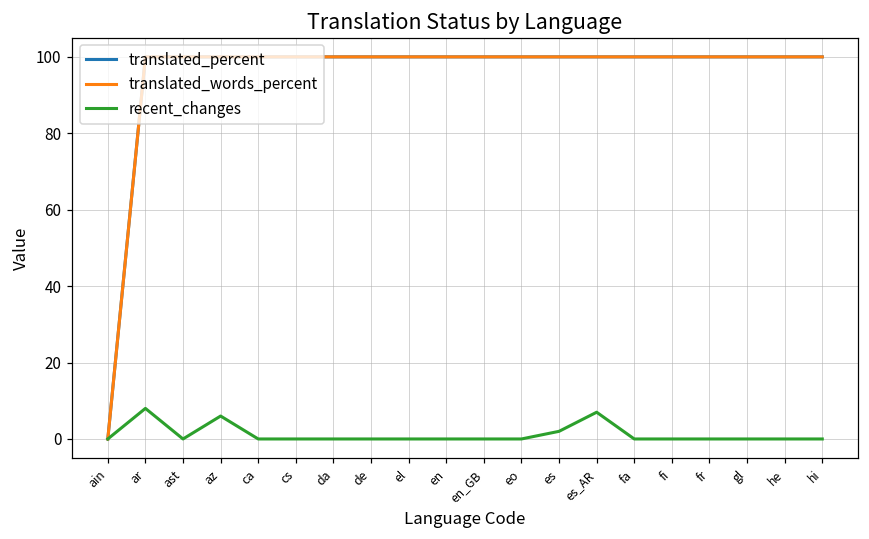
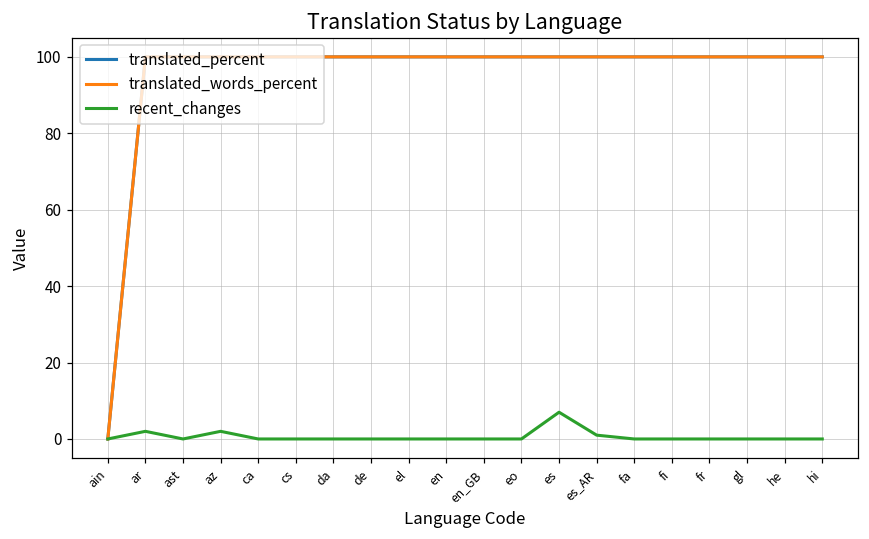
  {
    "translated_words_percent": {
      "da": 100,
      "de": 100,
      "el": 100,
      "en": 100,
      "en_GB": 100,
      "eo": 100,
      "es": 100,
      "es_AR": 100,
      "fa": 100,
      "fi": 100,
      "fr": 100,
      "gl": 100,
      "he": 100,
      "hi": 100
    },
    "recent_changes": {
-     "ar": 8,
+     "ar": 2,
      "ast": 0,
-     "az": 6,
+     "az": 2,
      "ca": 0,
      "cs": 0,
      "da": 0,
      "de": 0,
      "el": 0,
      "en": 0,
      "en_GB": 0,
      "eo": 0,
-     "es": 2,
-     "es_AR": 7,
+     "es": 7,
+     "es_AR": 1,
      "fa": 0,
      "fi": 0,
      "fr": 0,
      "gl": 0,
      "he": 0,
      "hi": 0
    }
  }
